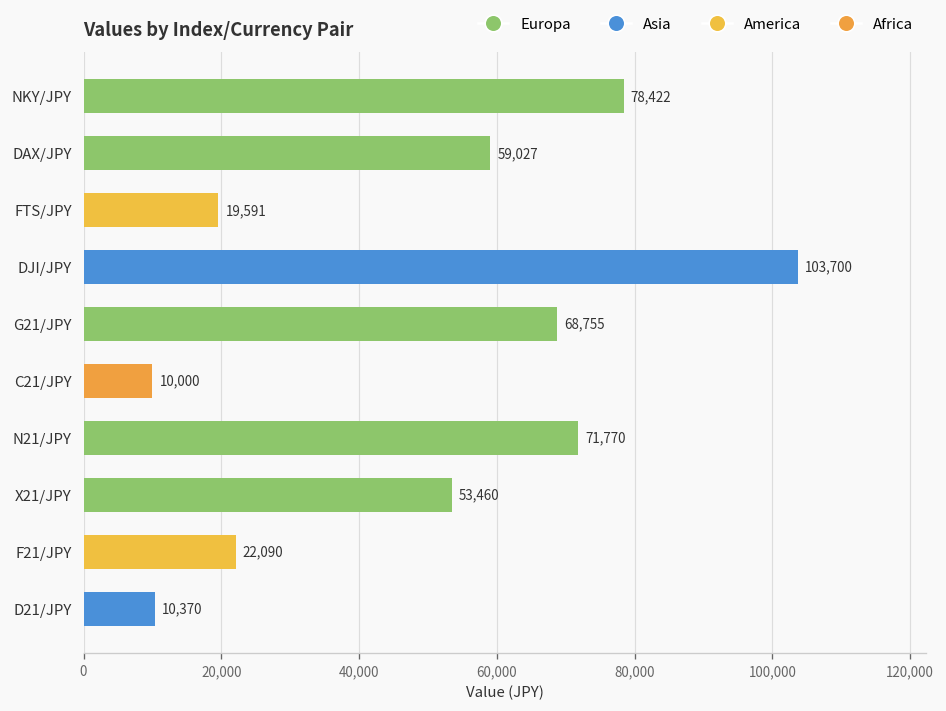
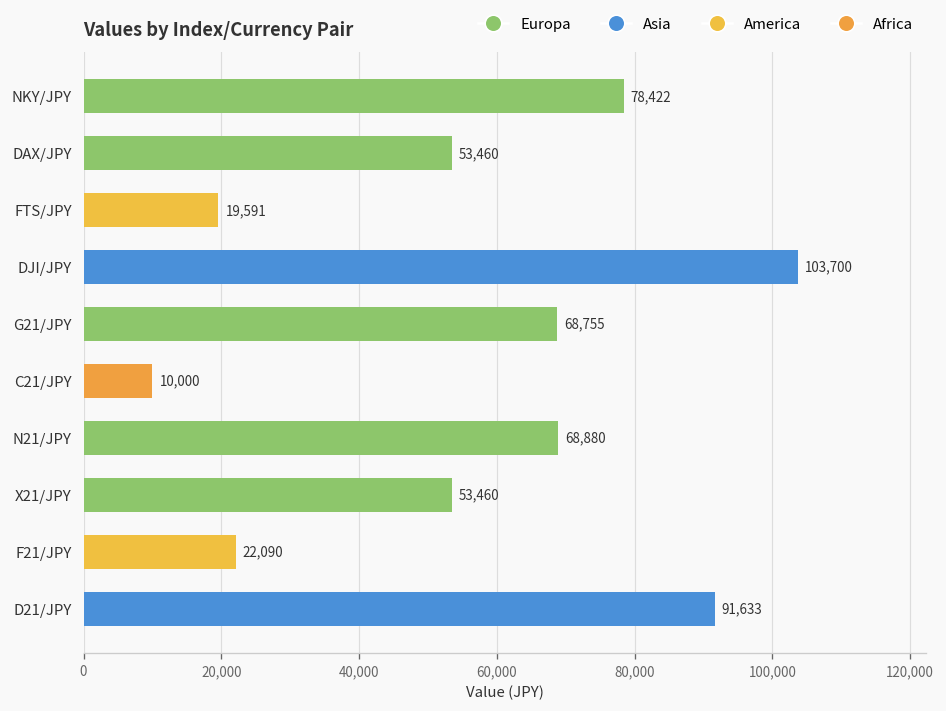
  {
    "NKY/JPY": "78,422",
-   "DAX/JPY": "59,027",
+   "DAX/JPY": "53,460",
    "FTS/JPY": "19,591",
    "DJI/JPY": "103,700",
    "G21/JPY": "68,755",
    "C21/JPY": "10,000",
-   "N21/JPY": "71,770",
+   "N21/JPY": "68,880",
    "X21/JPY": "53,460",
    "F21/JPY": "22,090",
-   "D21/JPY": "10,370"
+   "D21/JPY": "91,633"
  }
